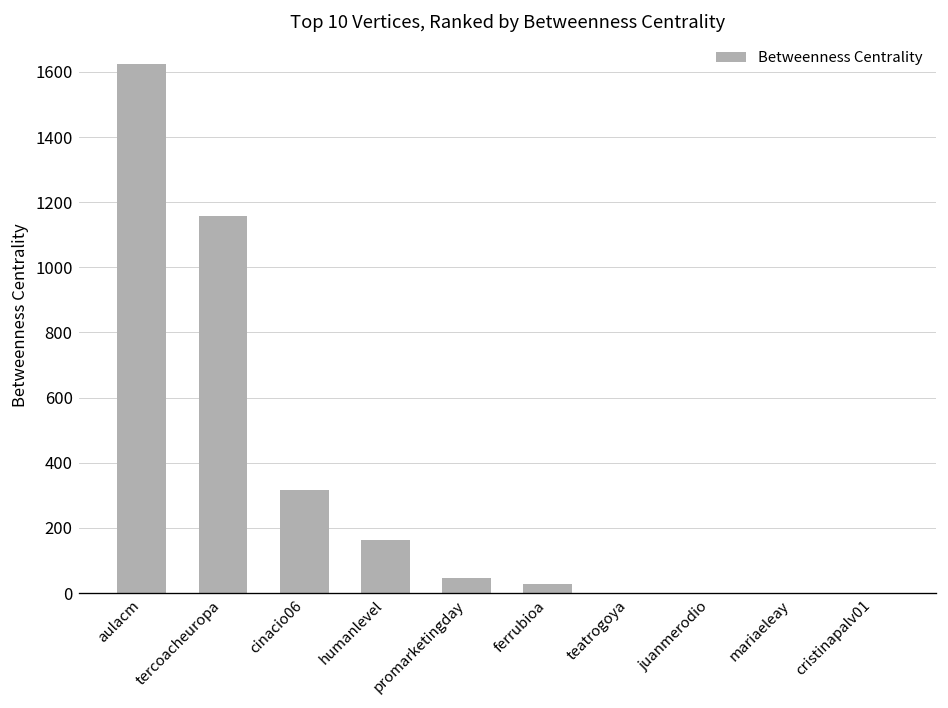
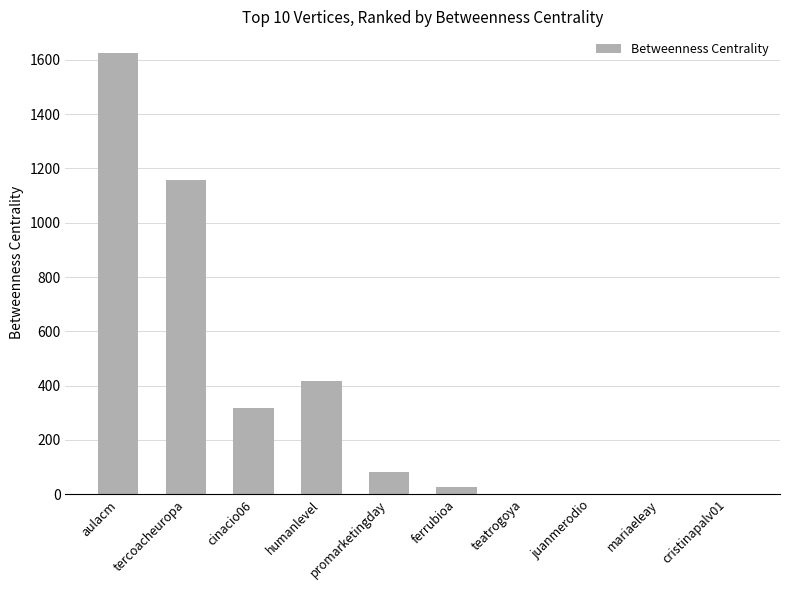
  {
    "aulacm": 1620,
    "tercoacheuropa": 1160,
    "cinacio06": 320,
-   "humanlevel": 160,
-   "promarketingday": 50,
+   "humanlevel": 420,
+   "promarketingday": 80,
    "ferrubioa": 30,
    "teatrogoya": 0,
    "juanmerodio": 0,
    "mariaeleay": 0,
    "cristinapalv01": 0
  }
